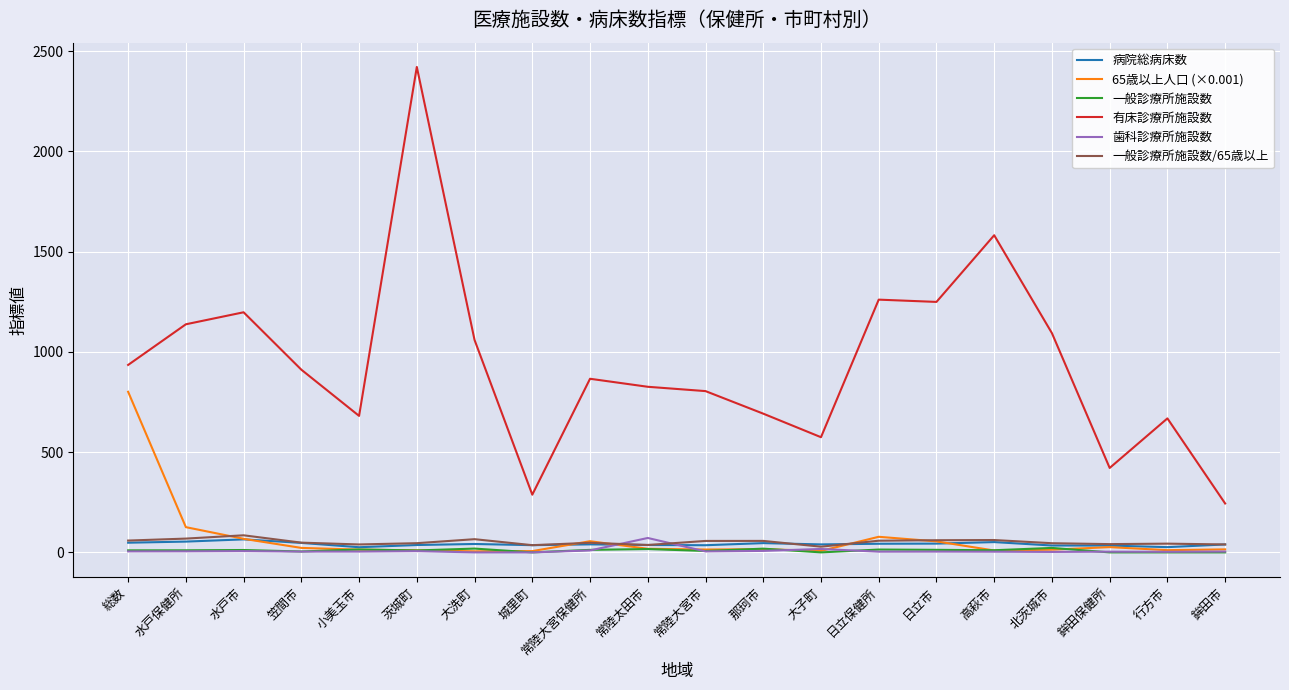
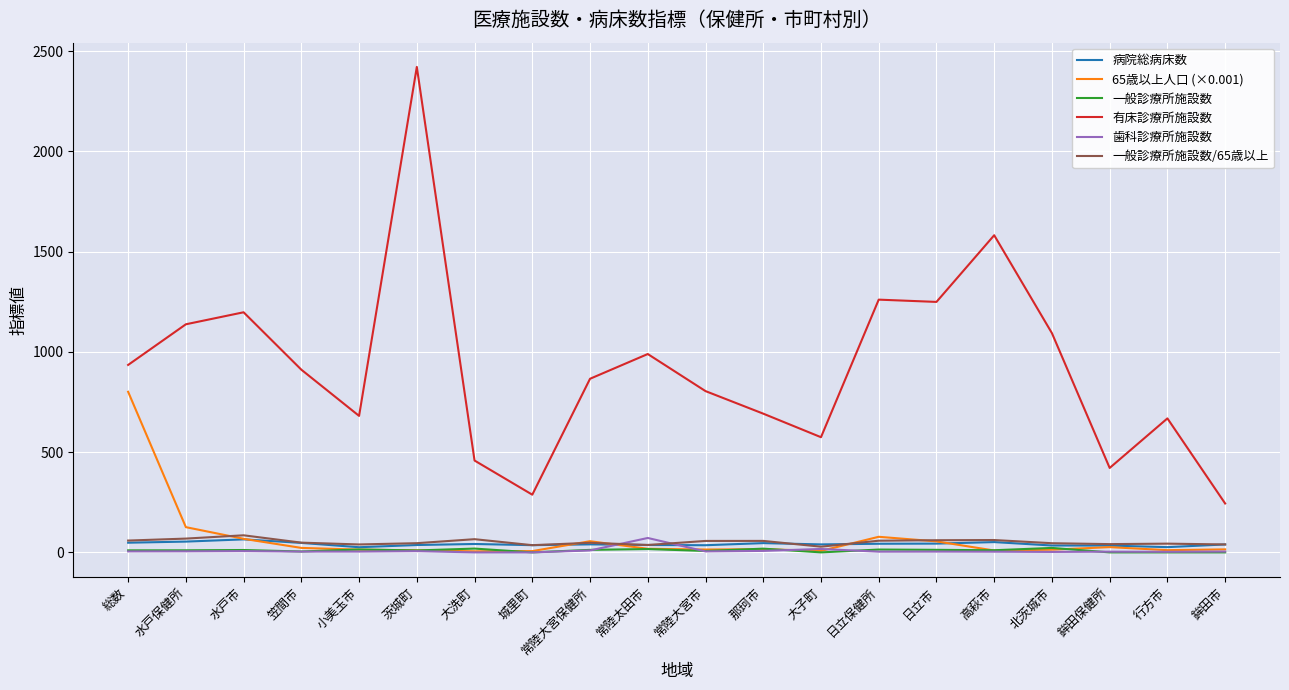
  {
    "病院総病床数": {
      "水戸保健所": 50,
      "大洗町": 40,
      "常陸大宮市": 40,
      "日立保健所": 40,
      "行方市": 30
    },
    "65歳以上人口 (×0.001)": {
      "総数": 800,
      "水戸保健所": 130,
      "笠間市": 20,
      "日立保健所": 80
    },
    "一般診療所施設数": {
      "大洗町": 20
    },
    "有床診療所施設数": {
      "総数": 930,
      "水戸保健所": 1140,
      "水戸市": 1200,
      "笠間市": 910,
      "小美玉市": 680,
      "茨城町": 2420,
-     "大洗町": 1060,
+     "大洗町": 460,
      "城里町": 290,
      "常陸大宮保健所": 870,
-     "常陸太田市": 830,
+     "常陸太田市": 990,
      "常陸大宮市": 800,
      "那珂市": 690,
      "大子町": 570,
      "日立保健所": 1260,
      "日立市": 1250,
      "高萩市": 1580,
      "北茨城市": 1090,
      "鉾田保健所": 420,
      "行方市": 670,
      "鉾田市": 240
    },
    "歯科診療所施設数": {
      "常陸太田市": 70
    },
    "一般診療所施設数/65歳以上": {
      "水戸保健所": 70,
      "水戸市": 90,
      "小美玉市": 40,
      "大洗町": 70,
      "常陸大宮市": 60,
      "日立保健所": 60,
      "行方市": 40
    }
  }
